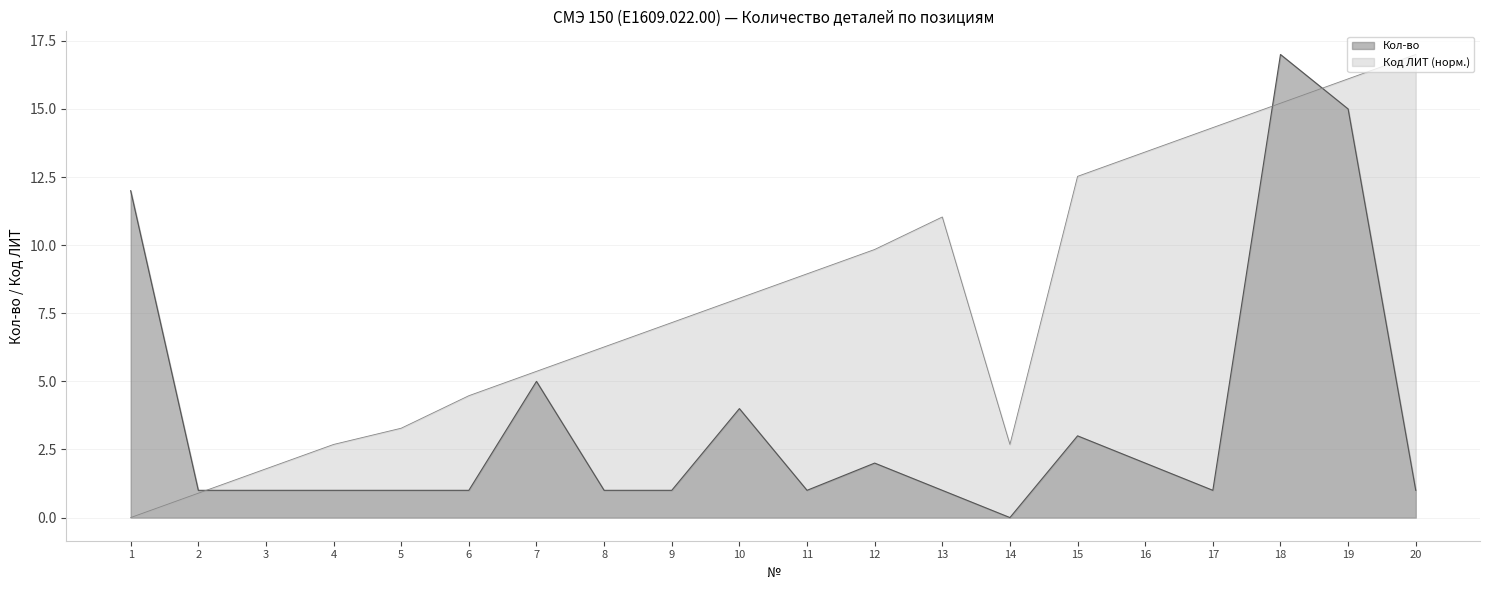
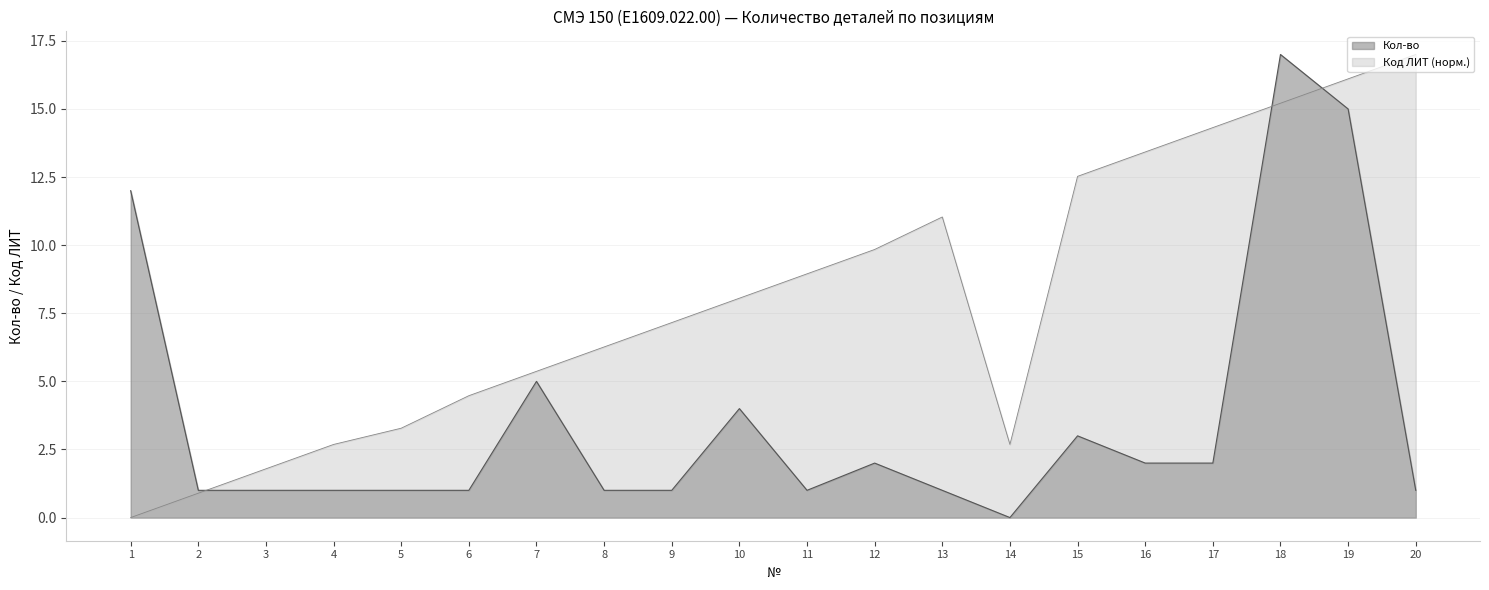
  {
    "Кол-во": {
      "1": 12,
      "2": 1,
      "3": 1,
      "4": 1,
      "5": 1,
      "6": 1,
      "7": 5,
      "8": 1,
      "9": 1,
      "10": 4,
      "11": 1,
      "12": 2,
      "13": 1,
      "14": 0,
      "15": 3,
      "16": 2,
-     "17": 1,
+     "17": 2,
      "18": 17,
      "19": 15,
      "20": 1
    },
    "Код ЛИТ (норм.)": {
      "1": 0,
      "2": 0.9,
      "3": 1.8,
      "4": 2.7,
      "5": 3.3,
      "6": 4.5,
      "7": 5.4,
      "8": 6.3,
      "9": 7.2,
      "10": 8,
      "11": 9,
      "12": 9.8,
      "13": 11,
      "14": 2.7,
      "15": 12.5,
      "16": 13.4,
      "17": 14.3,
      "18": 15.2,
      "19": 16.1
    }
  }
